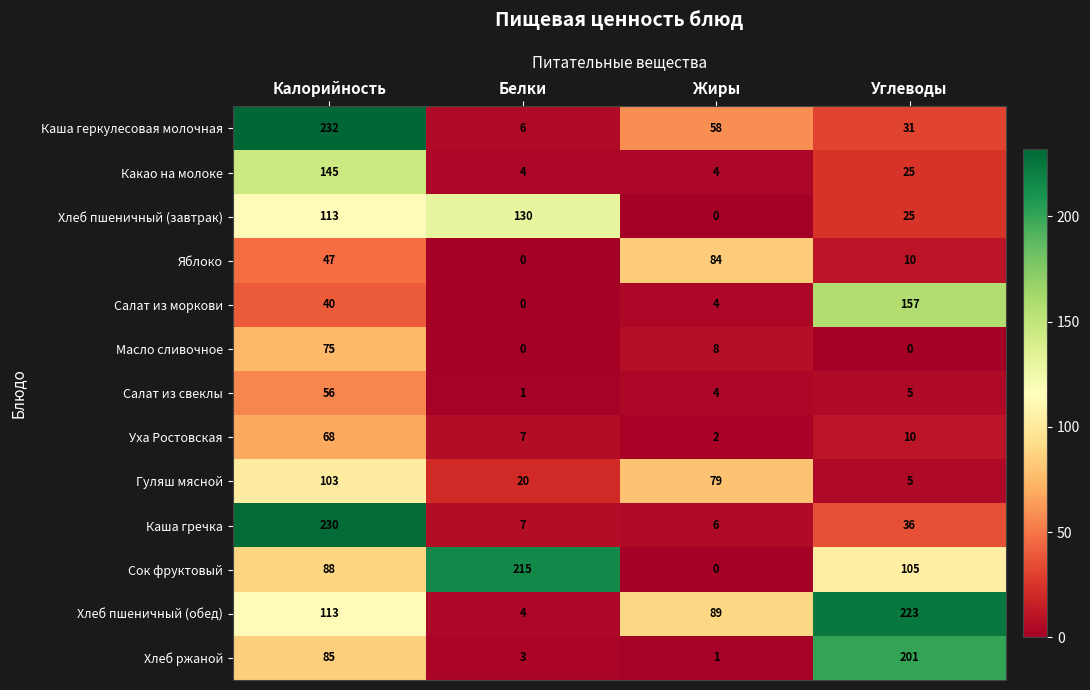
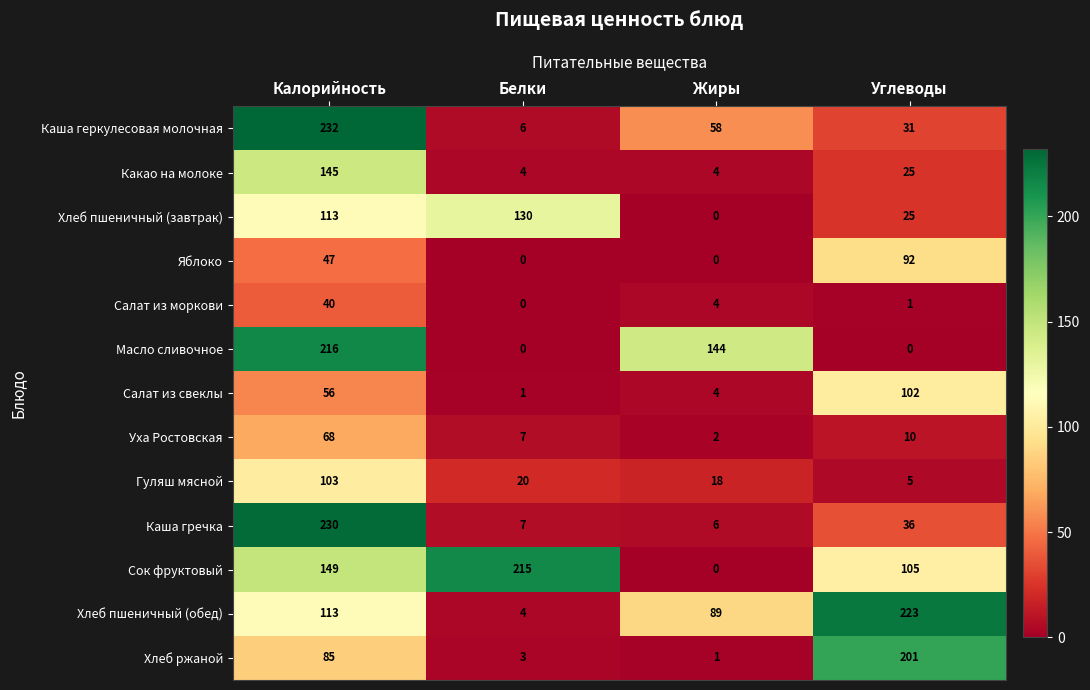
  {
    "Каша геркулесовая молочная": {
      "Калорийность": 232,
      "Белки": 6,
      "Жиры": 58,
      "Углеводы": 31
    },
    "Какао на молоке": {
      "Калорийность": 145,
      "Белки": 4,
      "Жиры": 4,
      "Углеводы": 25
    },
    "Хлеб пшеничный (завтрак)": {
      "Калорийность": 113,
      "Белки": 130,
      "Жиры": 0,
      "Углеводы": 25
    },
    "Яблоко": {
      "Калорийность": 47,
      "Белки": 0,
-     "Жиры": 84,
-     "Углеводы": 10
+     "Жиры": 0,
+     "Углеводы": 92
    },
    "Салат из моркови": {
      "Калорийность": 40,
      "Белки": 0,
      "Жиры": 4,
-     "Углеводы": 157
+     "Углеводы": 1
    },
    "Масло сливочное": {
-     "Калорийность": 75,
+     "Калорийность": 216,
      "Белки": 0,
-     "Жиры": 8,
+     "Жиры": 144,
      "Углеводы": 0
    },
    "Салат из свеклы": {
      "Калорийность": 56,
      "Белки": 1,
      "Жиры": 4,
-     "Углеводы": 5
+     "Углеводы": 102
    },
    "Уха Ростовская": {
      "Калорийность": 68,
      "Белки": 7,
      "Жиры": 2,
      "Углеводы": 10
    },
    "Гуляш мясной": {
      "Калорийность": 103,
      "Белки": 20,
-     "Жиры": 79,
+     "Жиры": 18,
      "Углеводы": 5
    },
    "Каша гречка": {
      "Калорийность": 230,
      "Белки": 7,
      "Жиры": 6,
      "Углеводы": 36
    },
    "Сок фруктовый": {
-     "Калорийность": 88,
+     "Калорийность": 149,
      "Белки": 215,
      "Жиры": 0,
      "Углеводы": 105
    },
    "Хлеб пшеничный (обед)": {
      "Калорийность": 113,
      "Белки": 4,
      "Жиры": 89,
      "Углеводы": 223
    },
    "Хлеб ржаной": {
      "Калорийность": 85,
      "Белки": 3,
      "Жиры": 1,
      "Углеводы": 201
    }
  }
